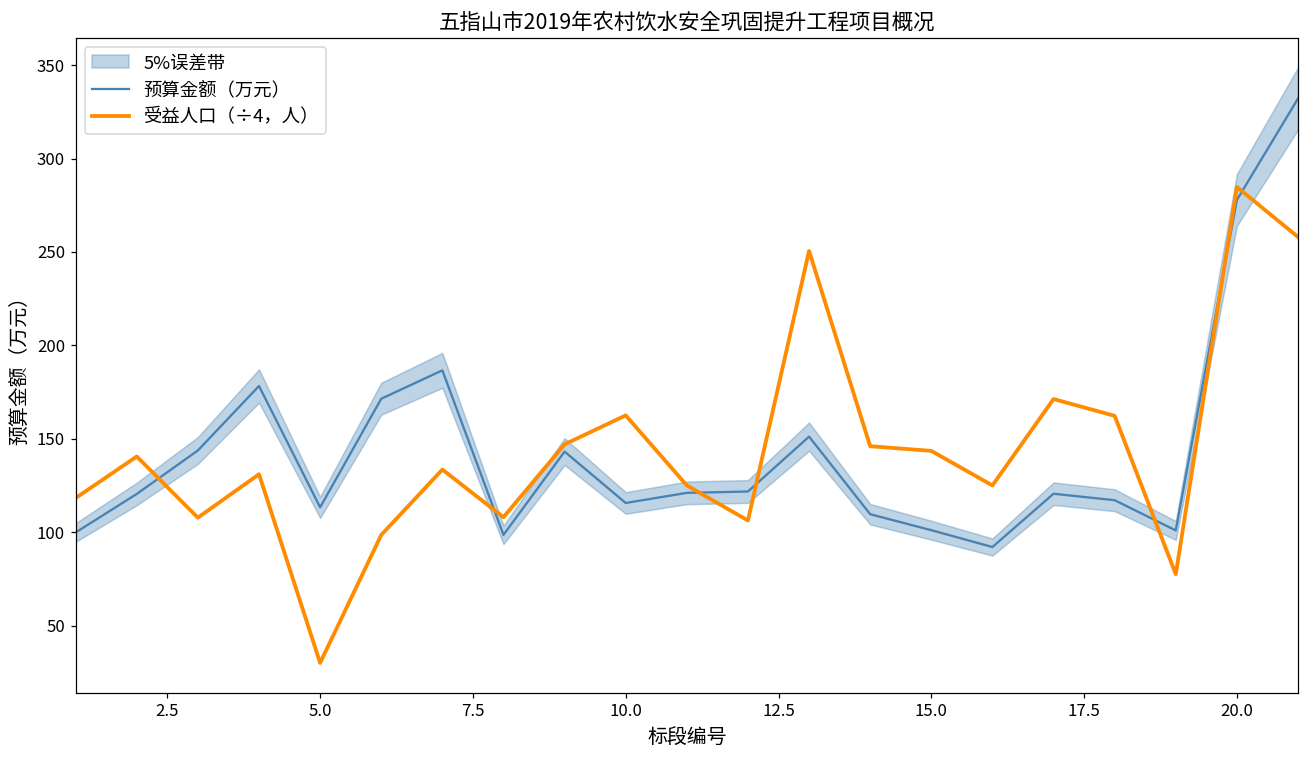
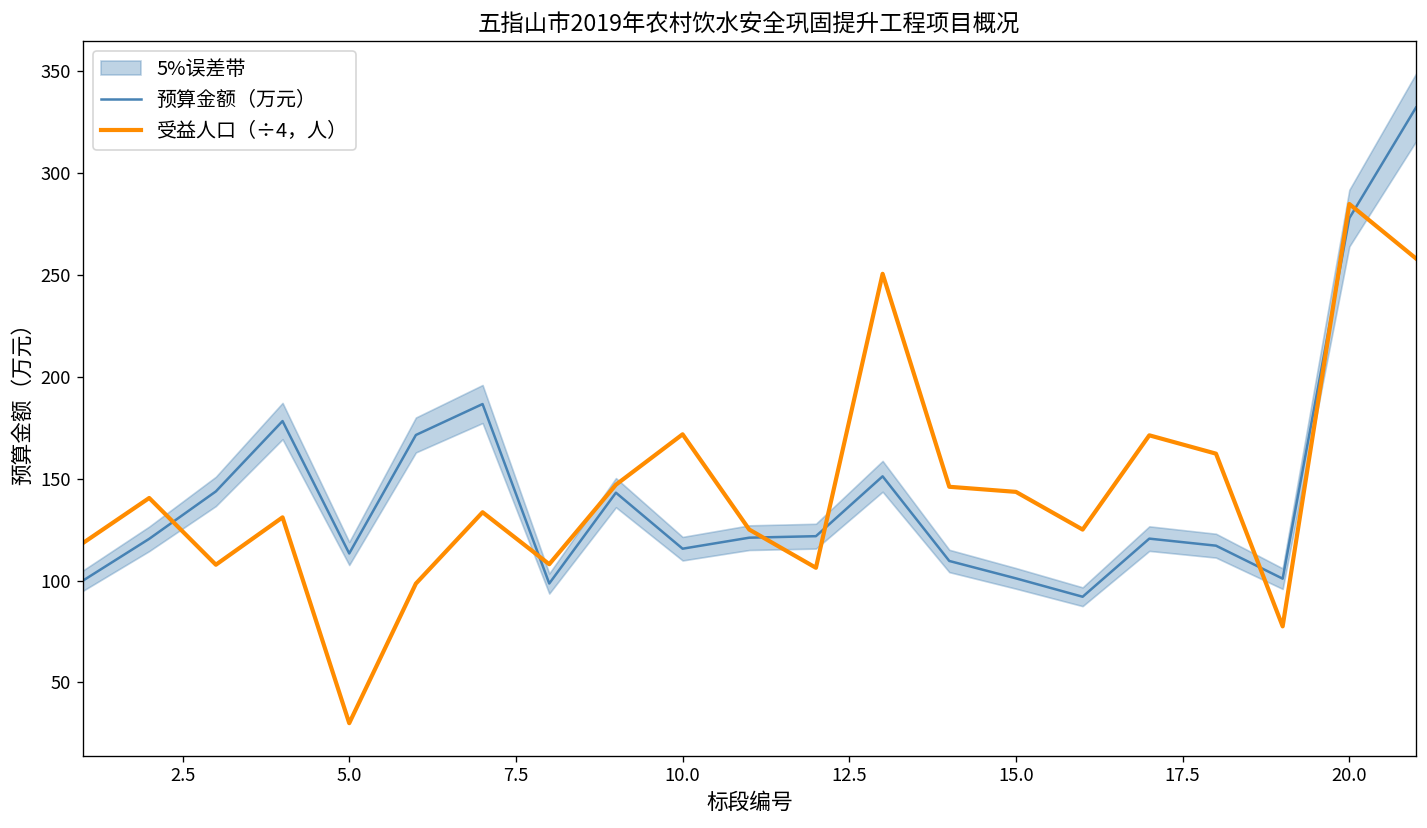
  {
    "受益人口（÷4，人）": {
      "5.0": 30,
-     "10.0": 163,
+     "10.0": 172,
      "15.0": 144,
      "20.0": 285
    }
  }
